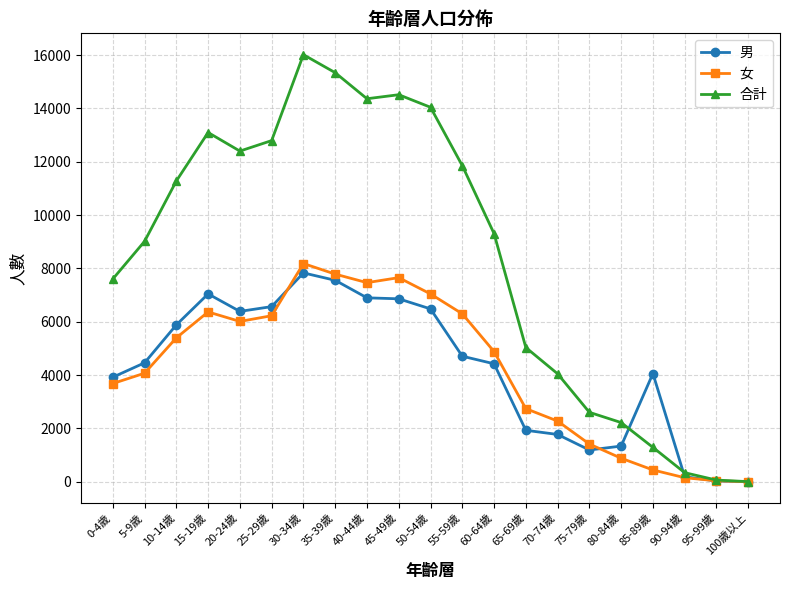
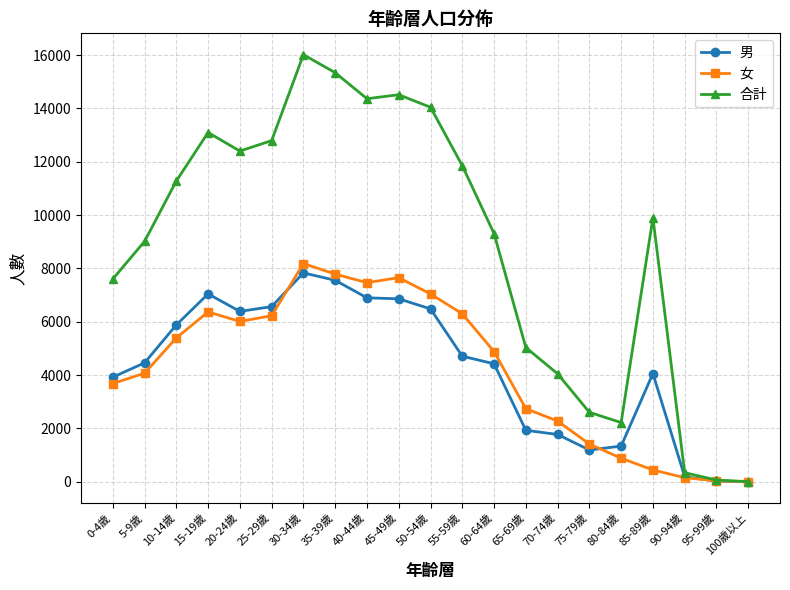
  {
    "男": {
      "0-4歲": 3900,
      "5-9歲": 4500,
      "10-14歲": 5900,
      "15-19歲": 7000,
      "20-24歲": 6400,
      "25-29歲": 6600,
      "30-34歲": 7800,
      "35-39歲": 7600,
      "40-44歲": 6900,
      "45-49歲": 6900,
      "50-54歲": 6500,
      "55-59歲": 4700,
      "60-64歲": 4400,
      "65-69歲": 1900,
      "70-74歲": 1800,
      "75-79歲": 1200,
      "80-84歲": 1300,
      "85-89歲": 4100
    },
    "女": {
      "0-4歲": 3700,
      "5-9歲": 4100,
      "10-14歲": 5400,
      "15-19歲": 6400,
      "20-24歲": 6000,
      "25-29歲": 6200,
      "30-34歲": 8200,
      "35-39歲": 7800,
      "40-44歲": 7500,
      "45-49歲": 7700,
      "50-54歲": 7000,
      "55-59歲": 6300,
      "60-64歲": 4900,
      "65-69歲": 2700,
      "70-74歲": 2300,
      "75-79歲": 1400,
      "80-84歲": 900,
      "85-89歲": 400
    },
    "合計": {
      "0-4歲": 7600,
      "5-9歲": 9000,
      "10-14歲": 11300,
      "15-19歲": 13100,
      "20-24歲": 12400,
      "25-29歲": 12800,
      "30-34歲": 16000,
      "35-39歲": 15300,
      "40-44歲": 14400,
      "45-49歲": 14500,
      "50-54歲": 14000,
      "55-59歲": 11900,
      "60-64歲": 9300,
      "65-69歲": 5000,
      "70-74歲": 4000,
      "75-79歲": 2600,
      "80-84歲": 2200,
-     "85-89歲": 1300,
+     "85-89歲": 9900,
      "90-94歲": 300
    }
  }
